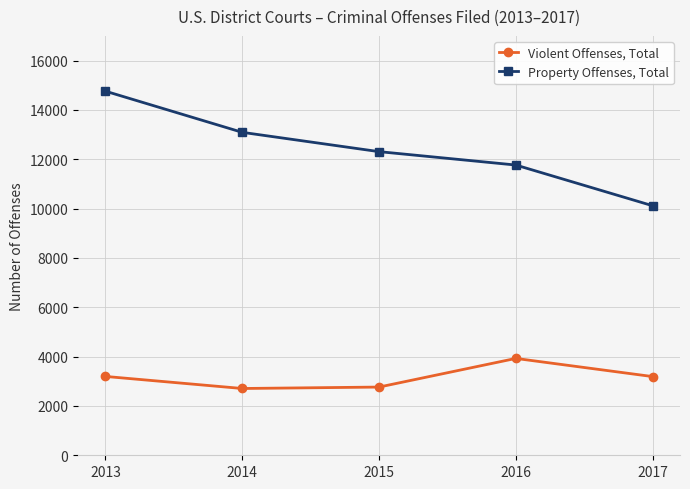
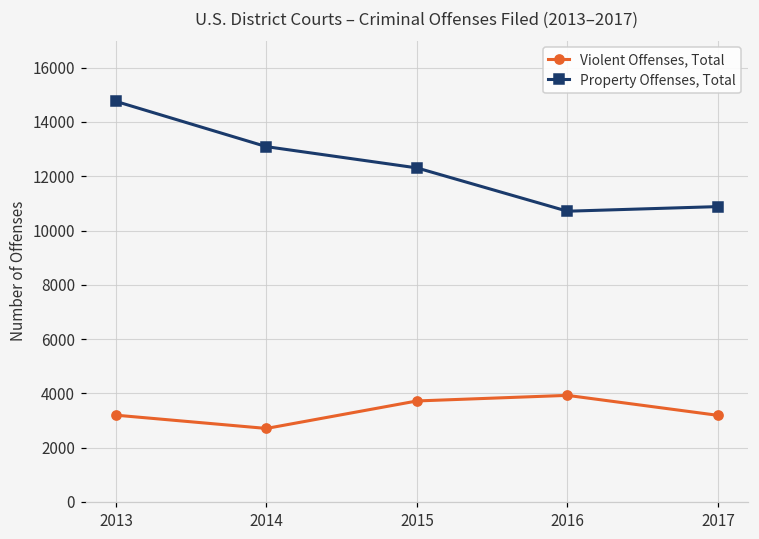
  {
    "Violent Offenses, Total": {
      "2013": 3200,
      "2014": 2700,
-     "2015": 2800,
+     "2015": 3700,
      "2016": 3900,
      "2017": 3200
    },
    "Property Offenses, Total": {
      "2013": 14800,
      "2014": 13100,
      "2015": 12300,
-     "2016": 11800,
-     "2017": 10100
+     "2016": 10700,
+     "2017": 10900
    }
  }
